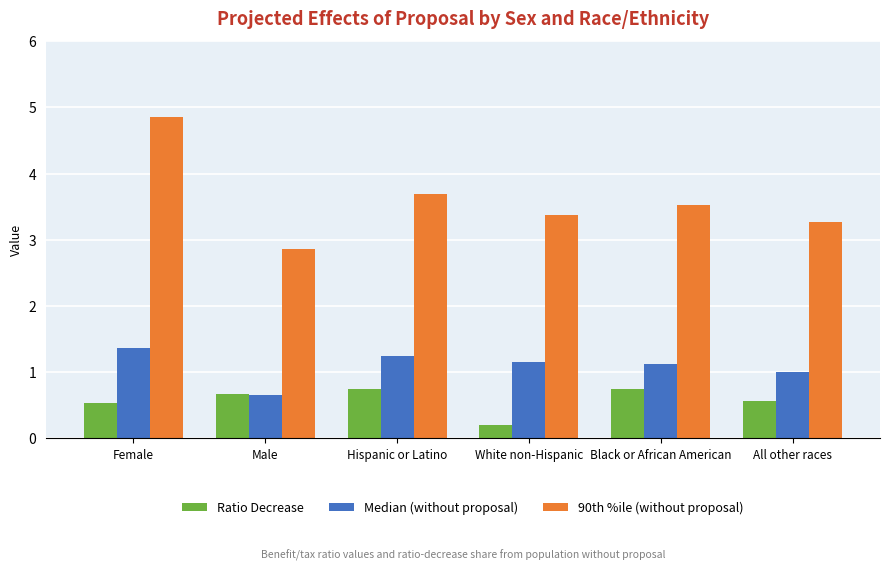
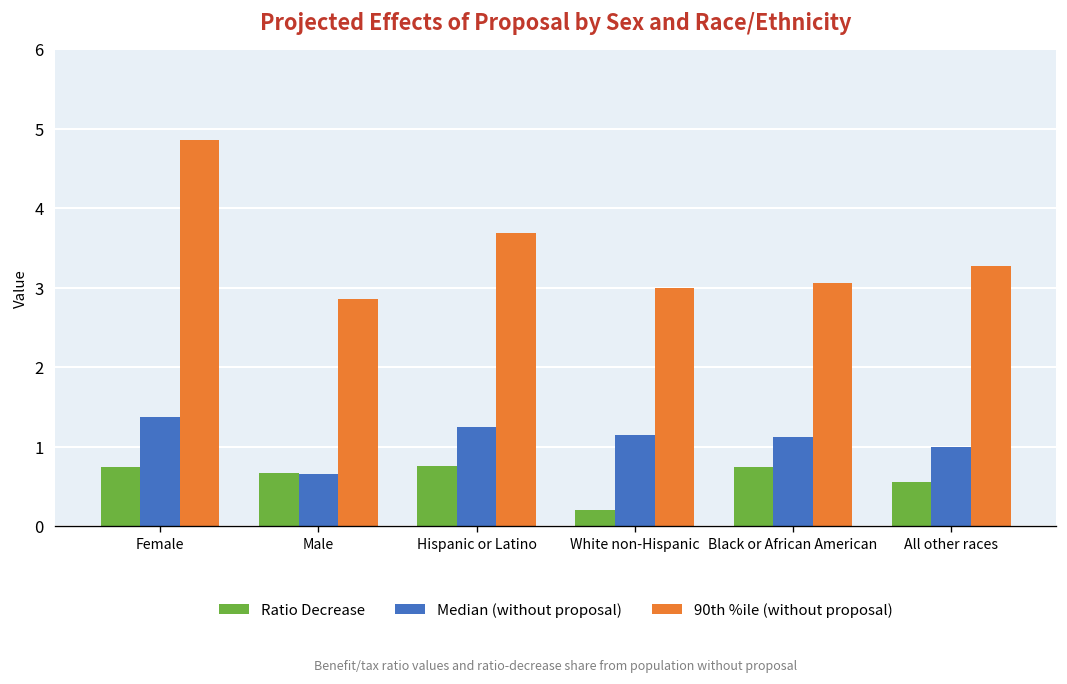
  {
    "Ratio Decrease": {
-     "Female": 0.5,
+     "Female": 0.7,
      "Male": 0.7,
      "Hispanic or Latino": 0.8,
      "White non-Hispanic": 0.2,
      "Black or African American": 0.7,
      "All other races": 0.6
    },
    "Median (without proposal)": {
      "Female": 1.4,
      "Male": 0.7,
      "Hispanic or Latino": 1.2,
      "White non-Hispanic": 1.2,
      "Black or African American": 1.1,
      "All other races": 1.0
    },
    "90th %ile (without proposal)": {
      "Female": 4.9,
      "Male": 2.9,
      "Hispanic or Latino": 3.7,
-     "White non-Hispanic": 3.4,
-     "Black or African American": 3.5,
+     "White non-Hispanic": 3.0,
+     "Black or African American": 3.1,
      "All other races": 3.3
    }
  }
